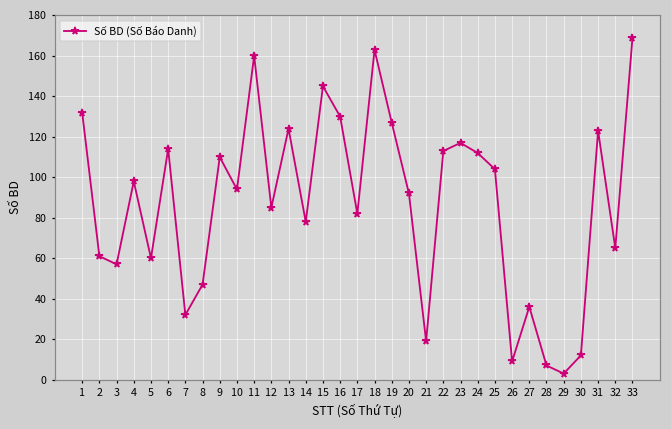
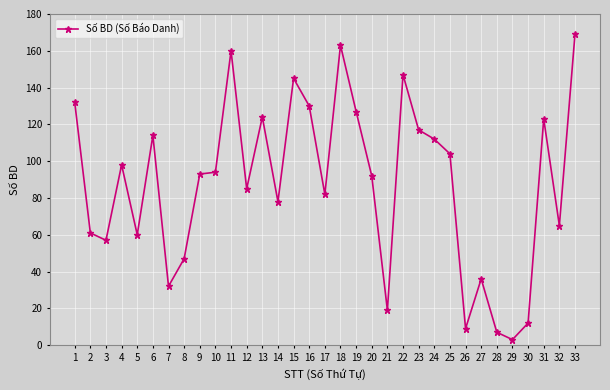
  {
    "1": 132,
    "2": 61,
    "3": 57,
    "4": 98,
    "5": 60,
    "6": 114,
    "7": 32,
    "8": 47,
-   "9": 110,
+   "9": 93,
    "10": 94,
    "11": 160,
    "12": 85,
    "13": 124,
    "14": 78,
    "15": 145,
    "16": 130,
    "17": 82,
    "18": 163,
    "19": 127,
    "20": 92,
    "21": 19,
-   "22": 113,
+   "22": 147,
    "23": 117,
    "24": 112,
    "25": 104,
    "26": 9,
    "27": 36,
    "28": 7,
    "29": 3,
    "30": 12,
    "31": 123,
    "32": 65,
    "33": 169
  }
